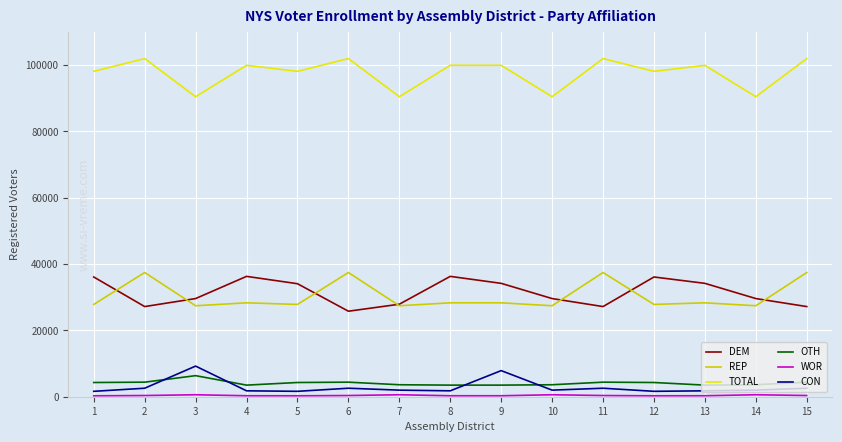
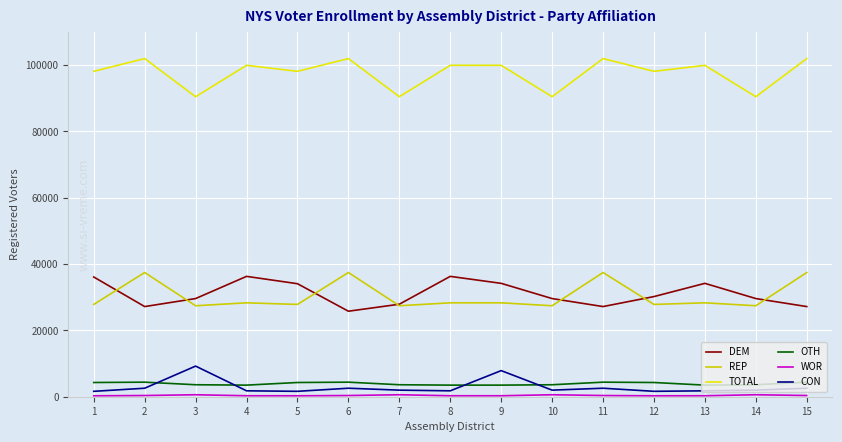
  {
    "DEM": {
      "1": 36000,
      "2": 27000,
      "3": 30000,
      "4": 36000,
      "5": 34000,
      "6": 26000,
      "8": 36000,
      "9": 34000,
      "10": 30000,
      "11": 27000,
-     "12": 36000,
+     "12": 30000,
      "13": 34000,
      "14": 30000,
      "15": 27000
    },
    "OTH": {
      "1": 4000,
      "2": 4000,
-     "3": 6000,
+     "3": 4000,
      "4": 3000,
      "5": 4000,
      "6": 4000,
      "7": 4000,
      "8": 3000,
      "9": 3000,
      "10": 4000,
      "11": 4000,
      "12": 4000
    },
    "WOR": {
      "1": 0,
      "2": 0,
      "3": 1000,
      "4": 0,
      "5": 0,
      "6": 0,
      "7": 1000,
      "8": 0,
      "9": 0,
      "10": 1000,
      "11": 0,
      "12": 0,
      "13": 0,
      "14": 1000,
      "15": 0
    },
    "CON": {
      "1": 2000,
      "2": 3000,
      "3": 9000,
      "4": 2000,
      "5": 2000,
      "6": 3000,
      "7": 2000,
      "8": 2000,
      "9": 8000,
      "10": 2000,
      "11": 3000,
      "12": 2000
    }
  }
